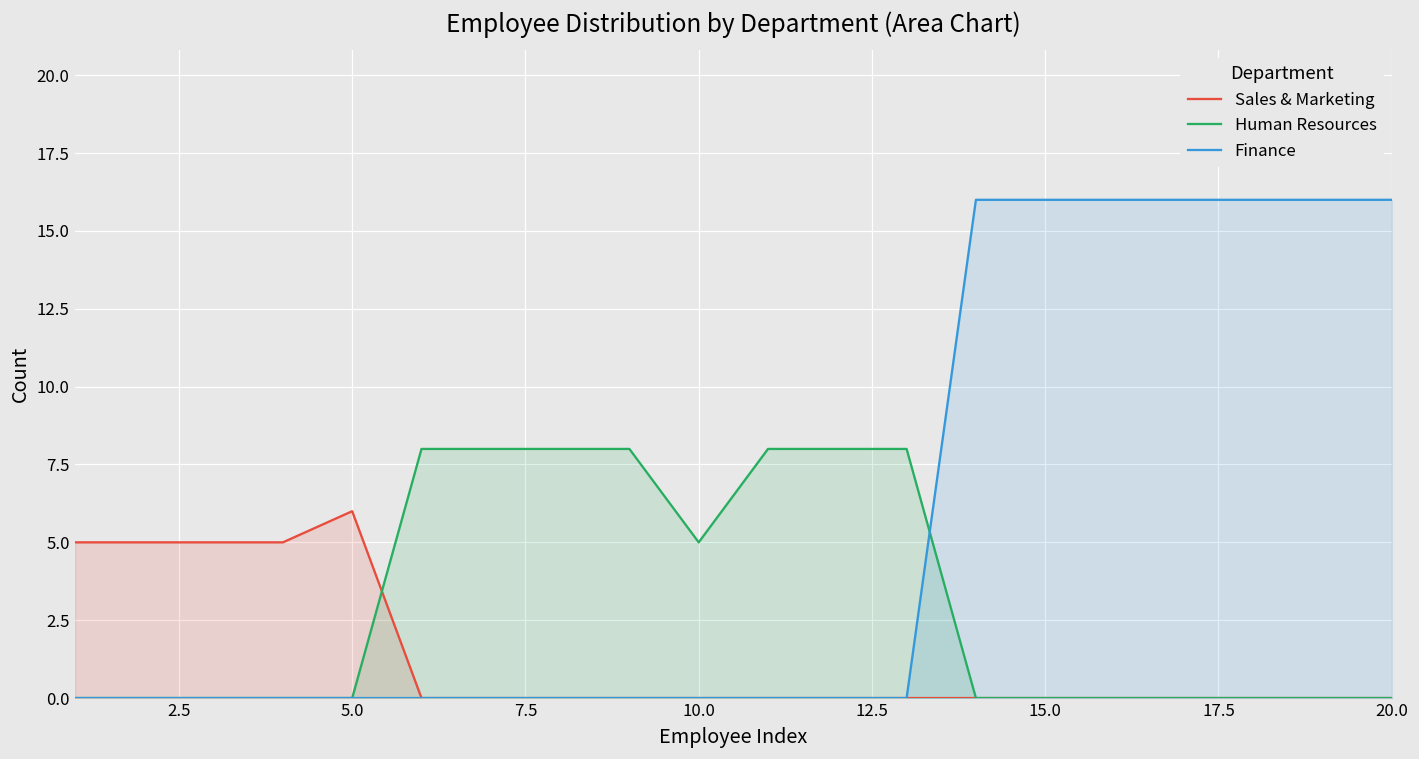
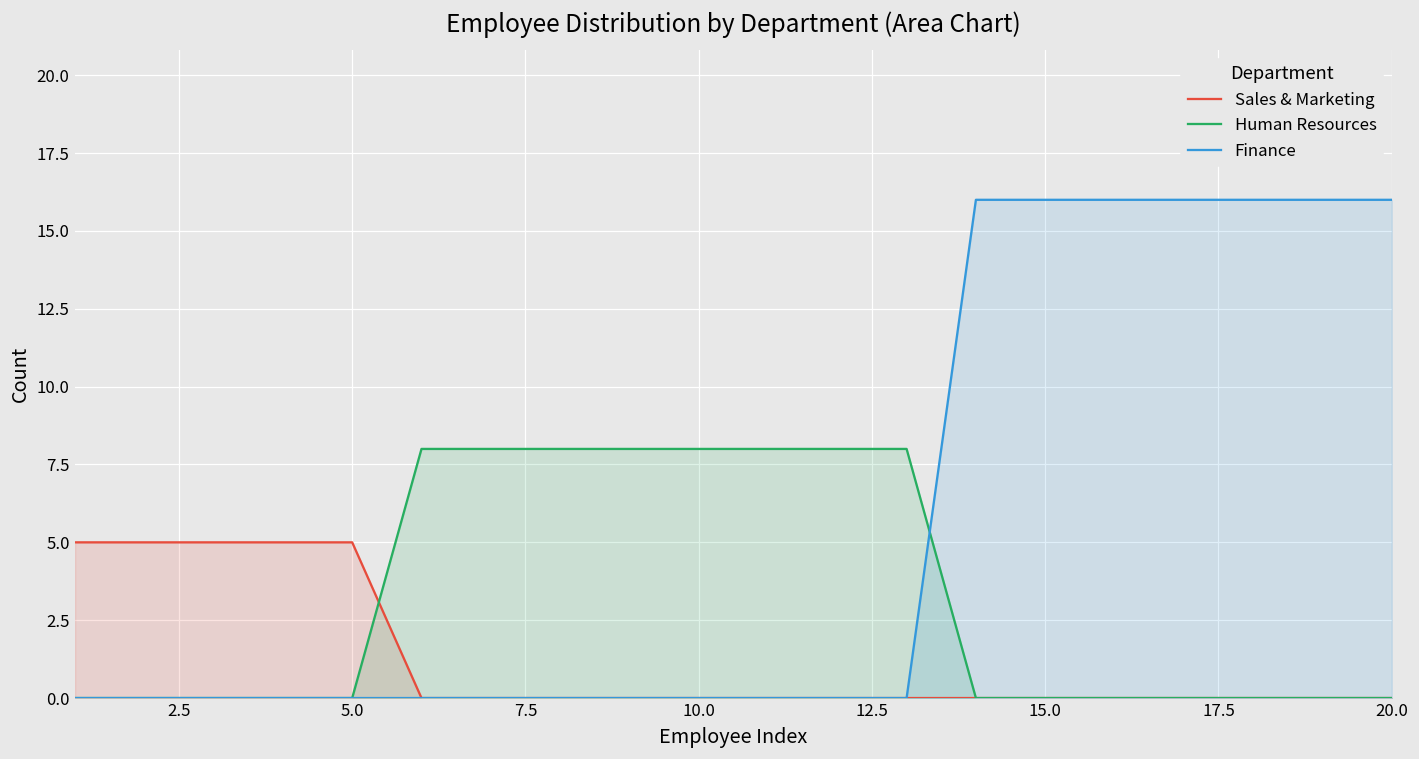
  {
    "Sales & Marketing": {
-     "5.0": 6
+     "5.0": 5
    },
    "Human Resources": {
-     "10.0": 5
+     "10.0": 8
    },
    "Finance": {
      "15.0": 16,
      "20.0": 16
    }
  }
